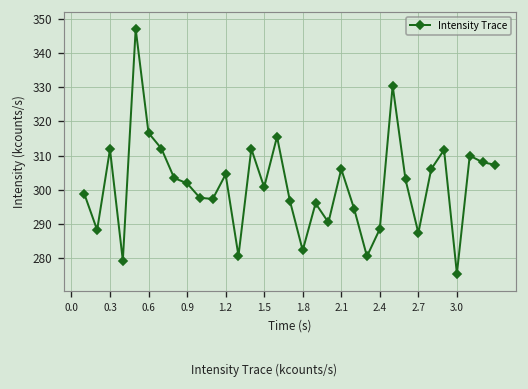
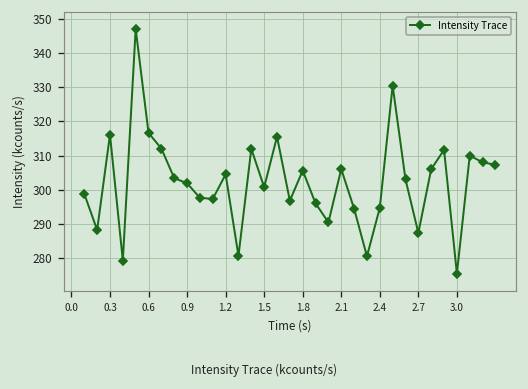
  {
-   "0.3": 312,
+   "0.3": 316,
    "0.6": 317,
    "0.9": 302,
    "1.2": 304,
    "1.5": 301,
-   "1.8": 282,
+   "1.8": 306,
    "2.1": 306,
-   "2.4": 289,
+   "2.4": 295,
    "2.7": 287,
    "3.0": 276
  }
